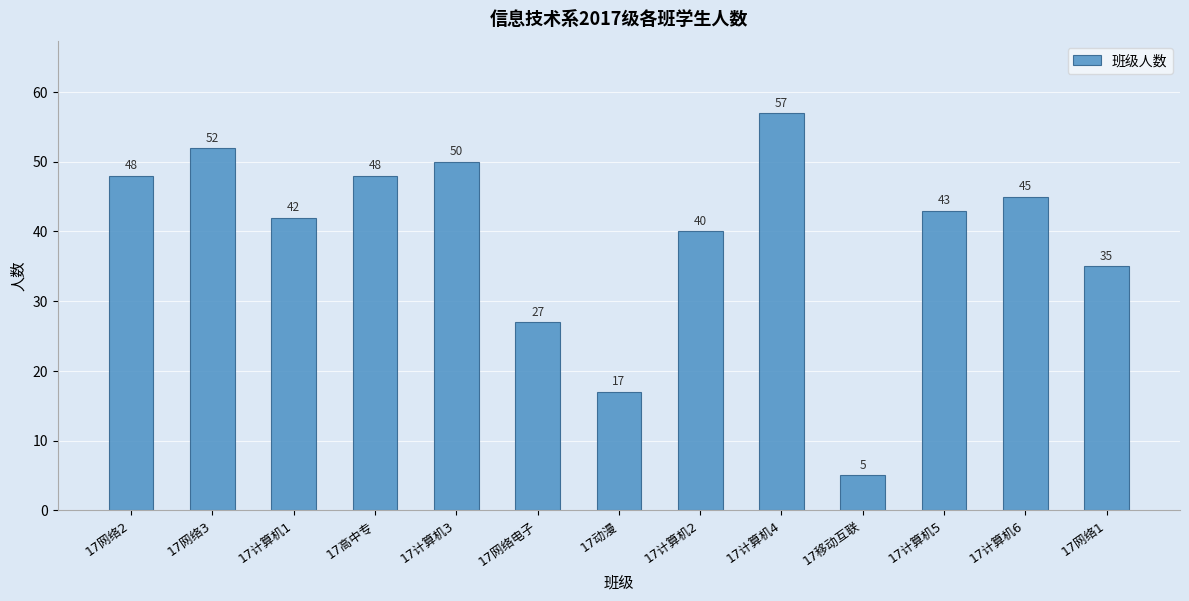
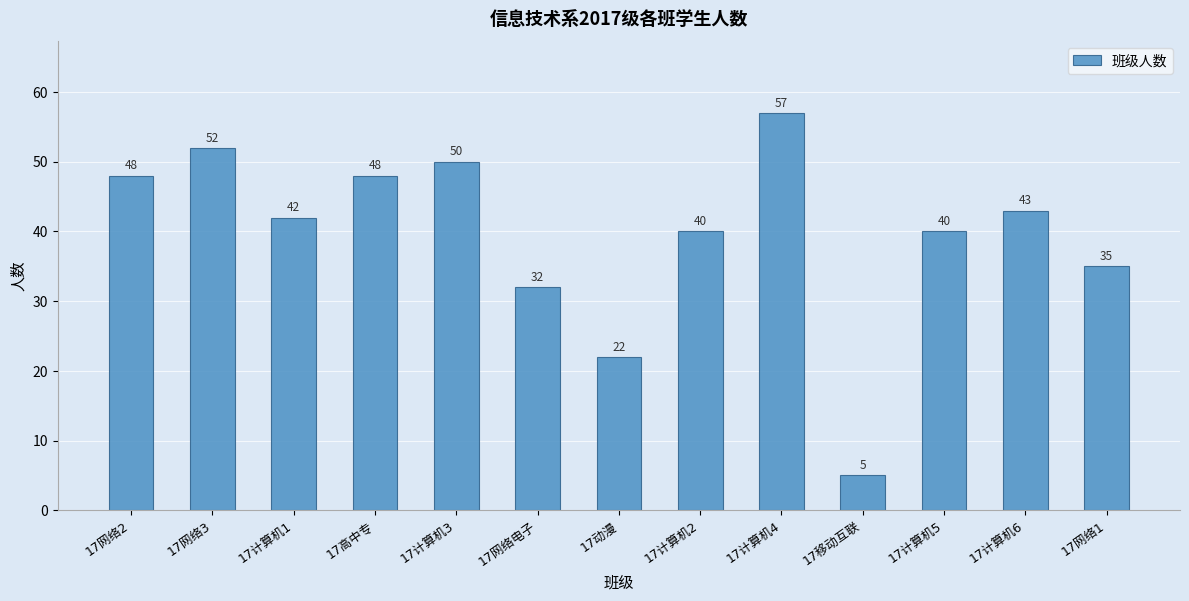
  {
    "17网络2": 48,
    "17网络3": 52,
    "17计算机1": 42,
    "17高中专": 48,
    "17计算机3": 50,
-   "17网络电子": 27,
-   "17动漫": 17,
+   "17网络电子": 32,
+   "17动漫": 22,
    "17计算机2": 40,
    "17计算机4": 57,
    "17移动互联": 5,
-   "17计算机5": 43,
-   "17计算机6": 45,
+   "17计算机5": 40,
+   "17计算机6": 43,
    "17网络1": 35
  }
